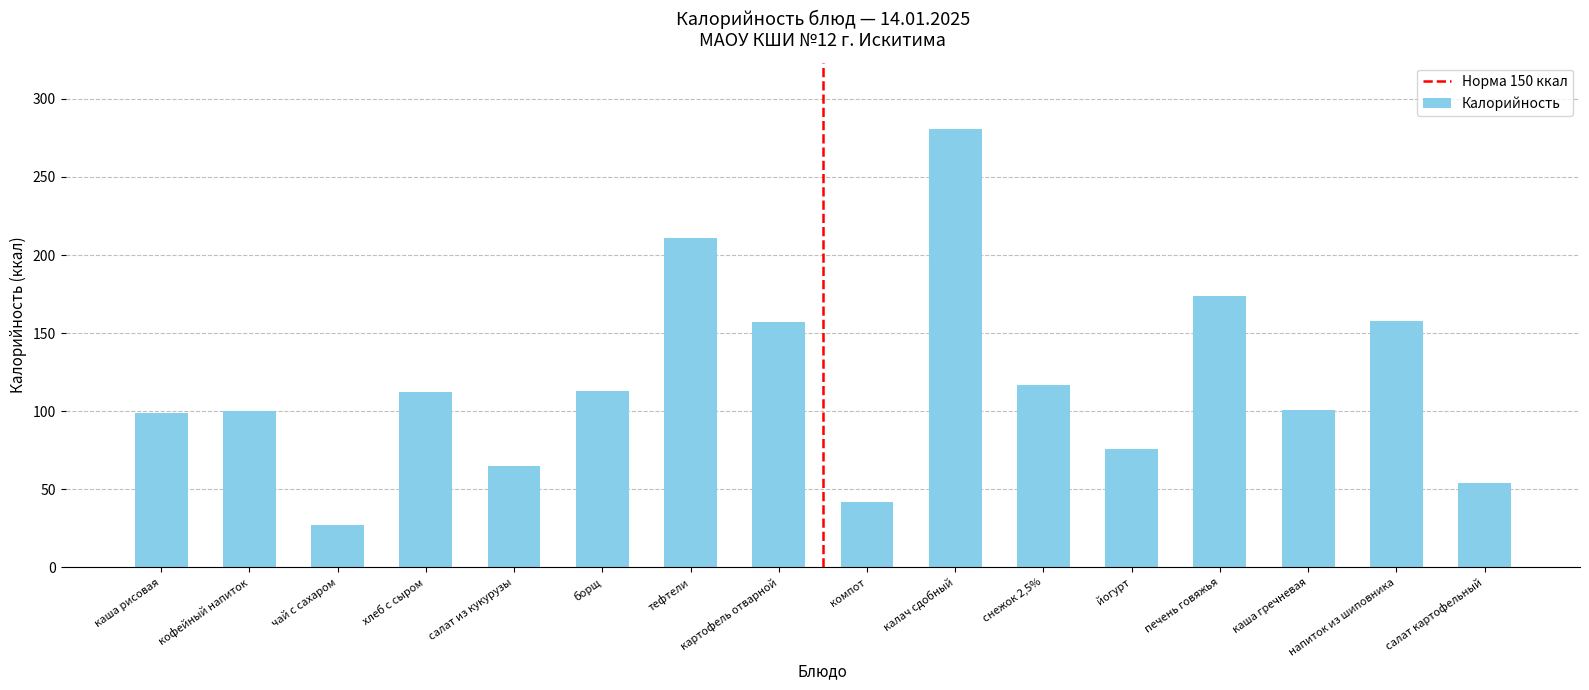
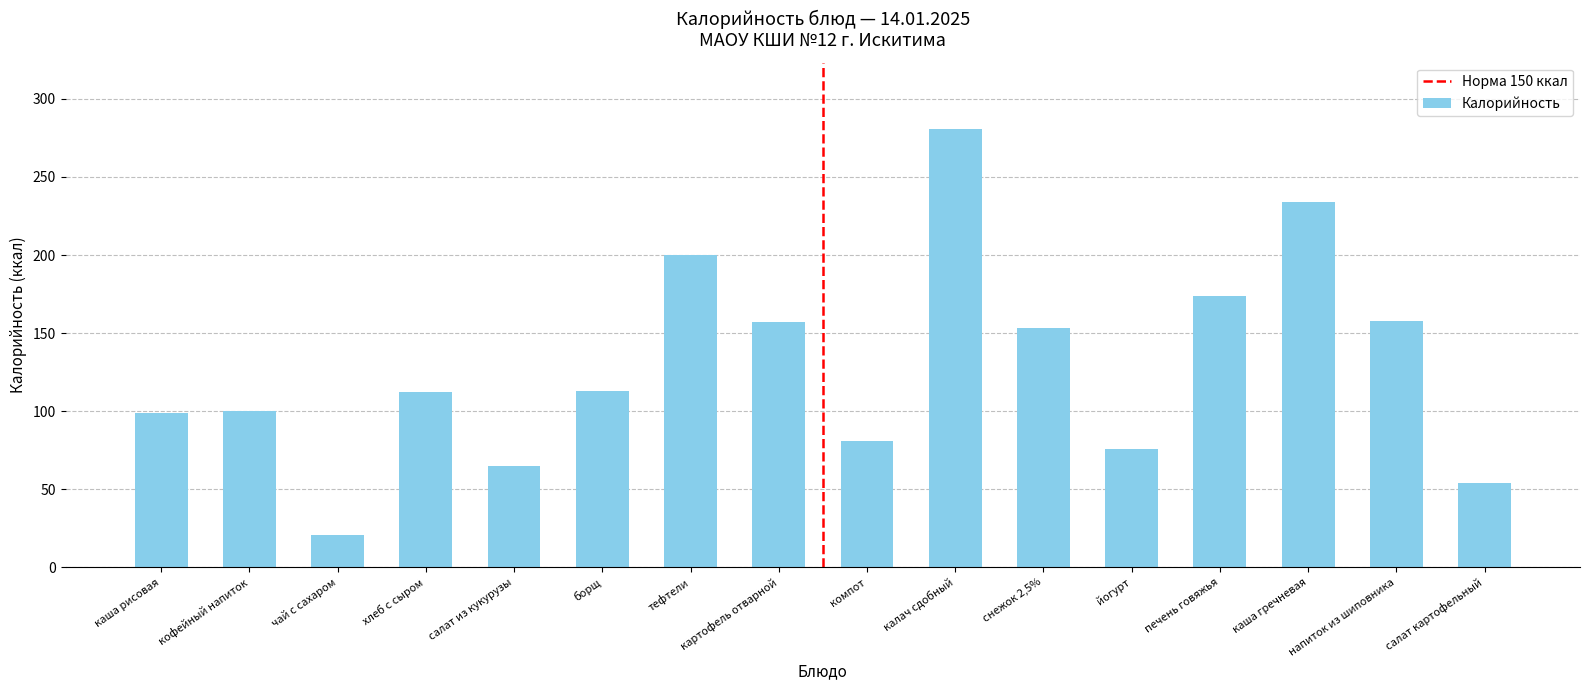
  {
    "каша рисовая": 99,
    "кофейный напиток": 100,
-   "чай с сахаром": 27,
+   "чай с сахаром": 21,
    "хлеб с сыром": 112,
    "салат из кукурузы": 65,
    "борщ": 113,
-   "тефтели": 211,
+   "тефтели": 200,
    "картофель отварной": 157,
-   "компот": 42,
+   "компот": 81,
    "калач сдобный": 281,
-   "снежок 2,5%": 117,
+   "снежок 2,5%": 153,
    "йогурт": 76,
    "печень говяжья": 174,
-   "каша гречневая": 101,
+   "каша гречневая": 234,
    "напиток из шиповника": 158,
    "салат картофельный": 54
  }
